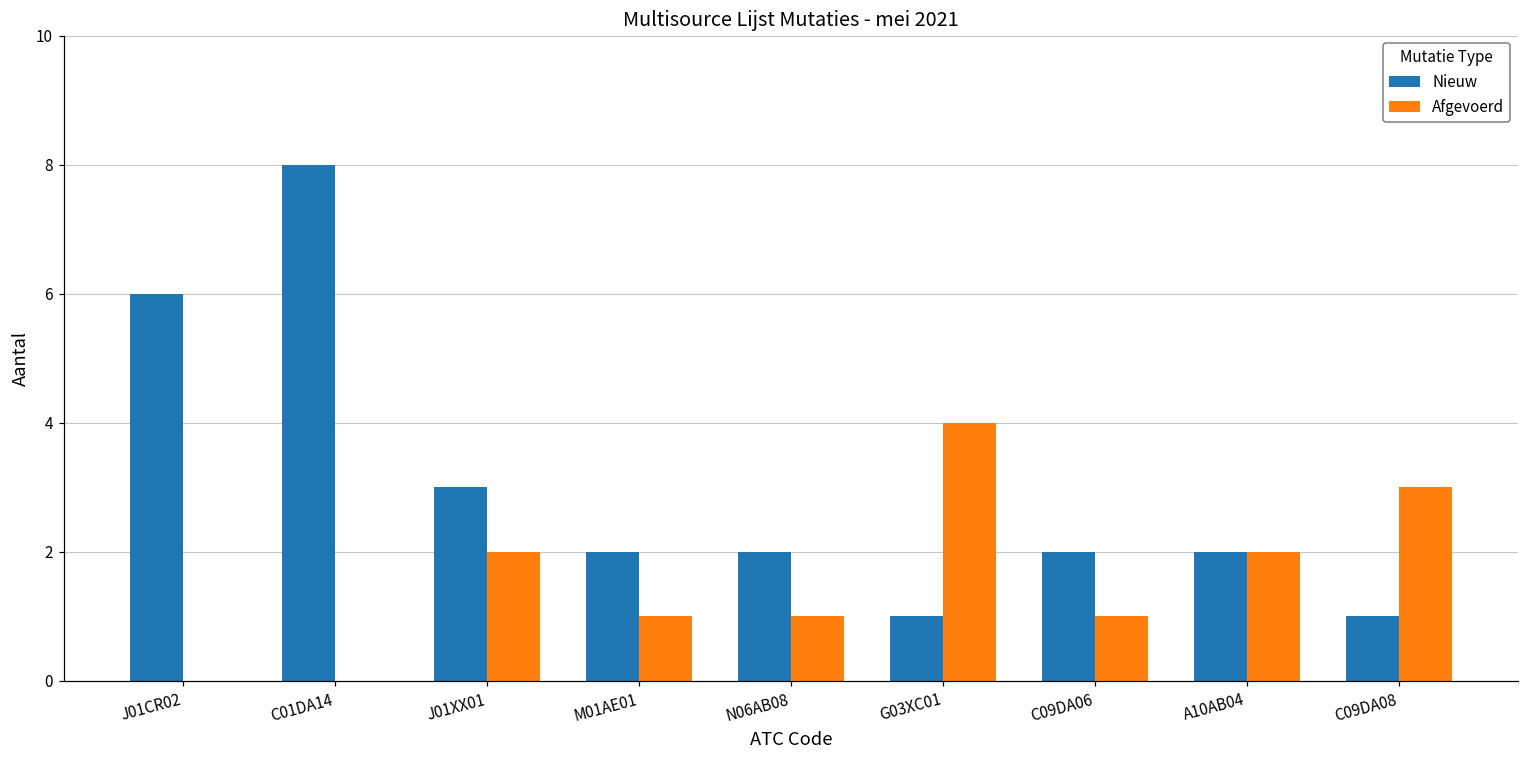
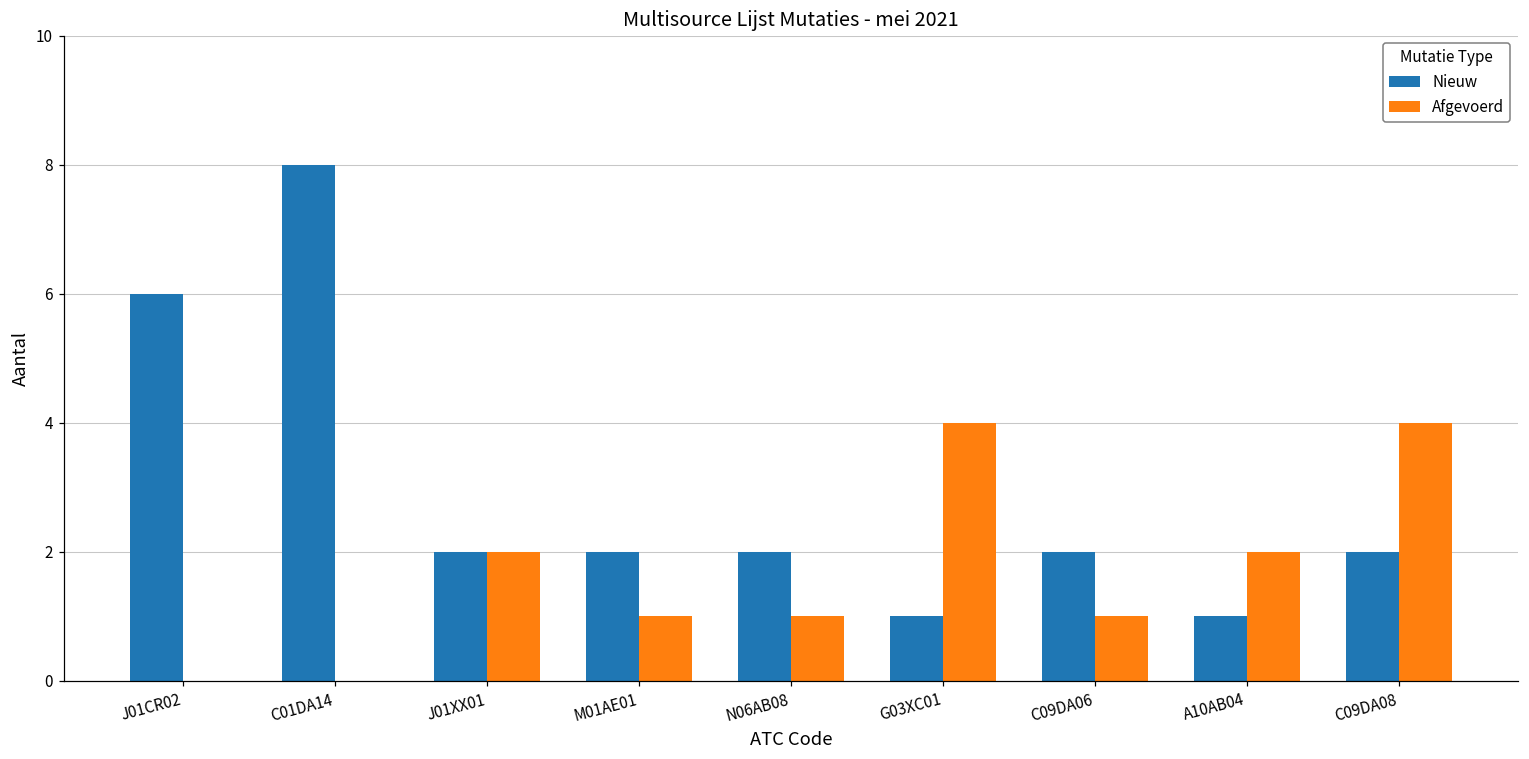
  {
    "Nieuw": {
      "J01CR02": 6,
      "C01DA14": 8,
-     "J01XX01": 3,
+     "J01XX01": 2,
      "M01AE01": 2,
      "N06AB08": 2,
      "G03XC01": 1,
      "C09DA06": 2,
-     "A10AB04": 2,
-     "C09DA08": 1
+     "A10AB04": 1,
+     "C09DA08": 2
    },
    "Afgevoerd": {
      "J01CR02": 0,
      "C01DA14": 0,
      "J01XX01": 2,
      "M01AE01": 1,
      "N06AB08": 1,
      "G03XC01": 4,
      "C09DA06": 1,
      "A10AB04": 2,
-     "C09DA08": 3
+     "C09DA08": 4
    }
  }
